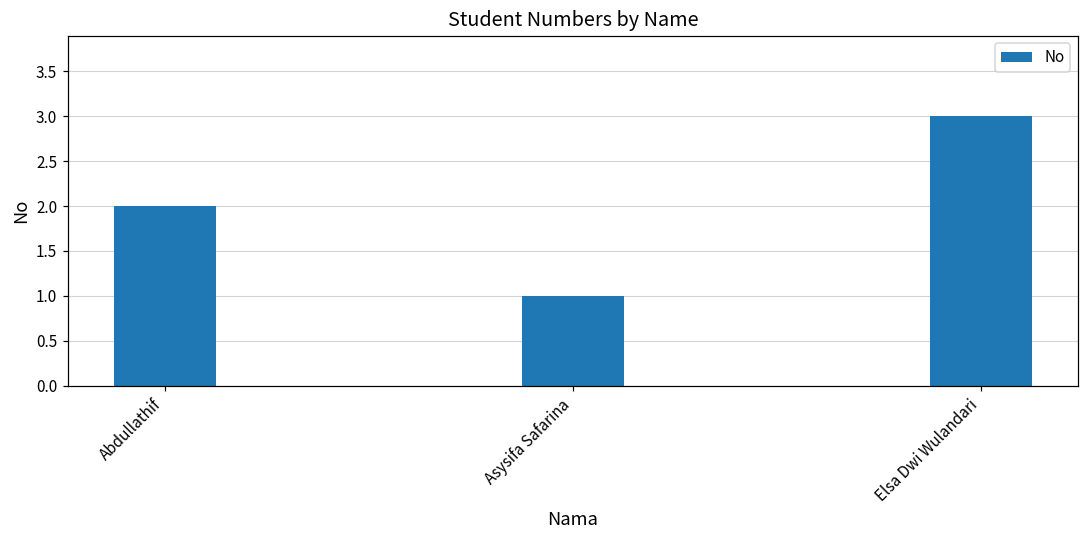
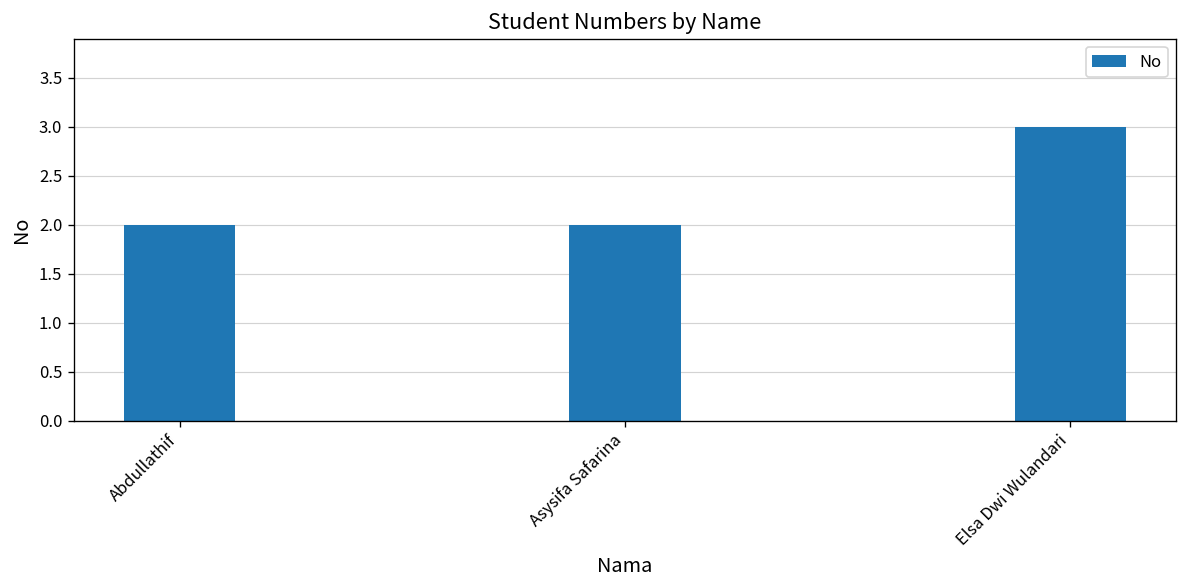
  {
    "Abdullathif": 2,
-   "Asysifa Safarina": 1,
+   "Asysifa Safarina": 2,
    "Elsa Dwi Wulandari": 3
  }
